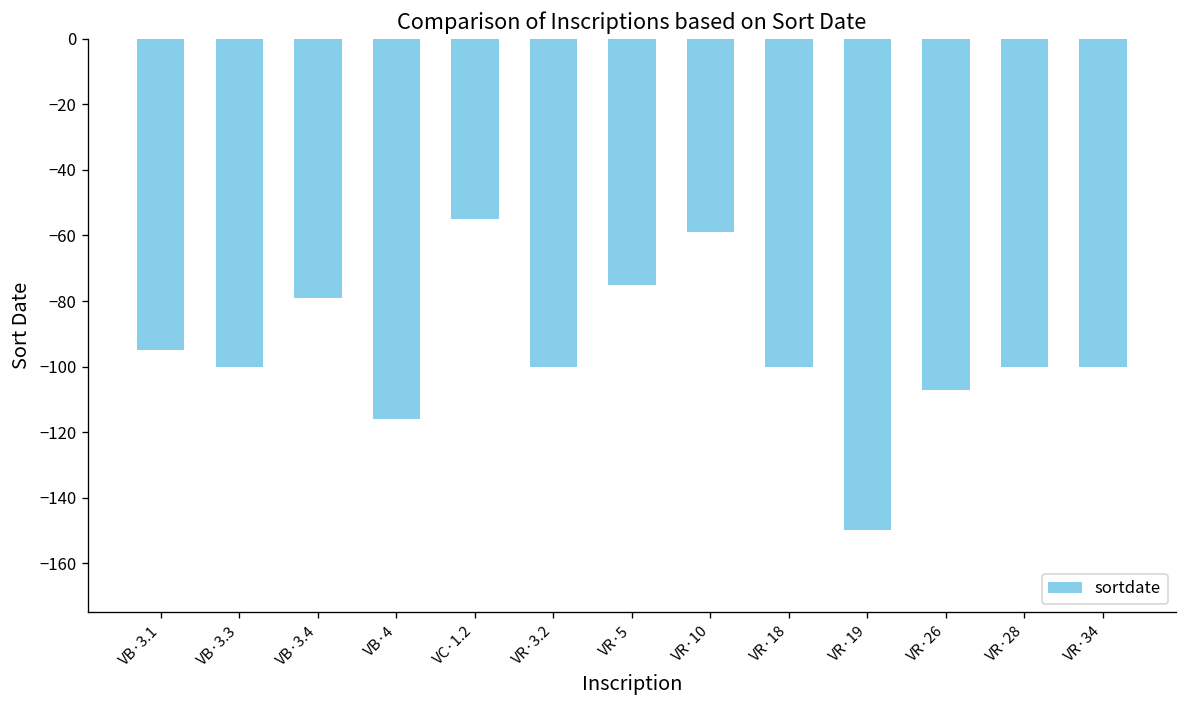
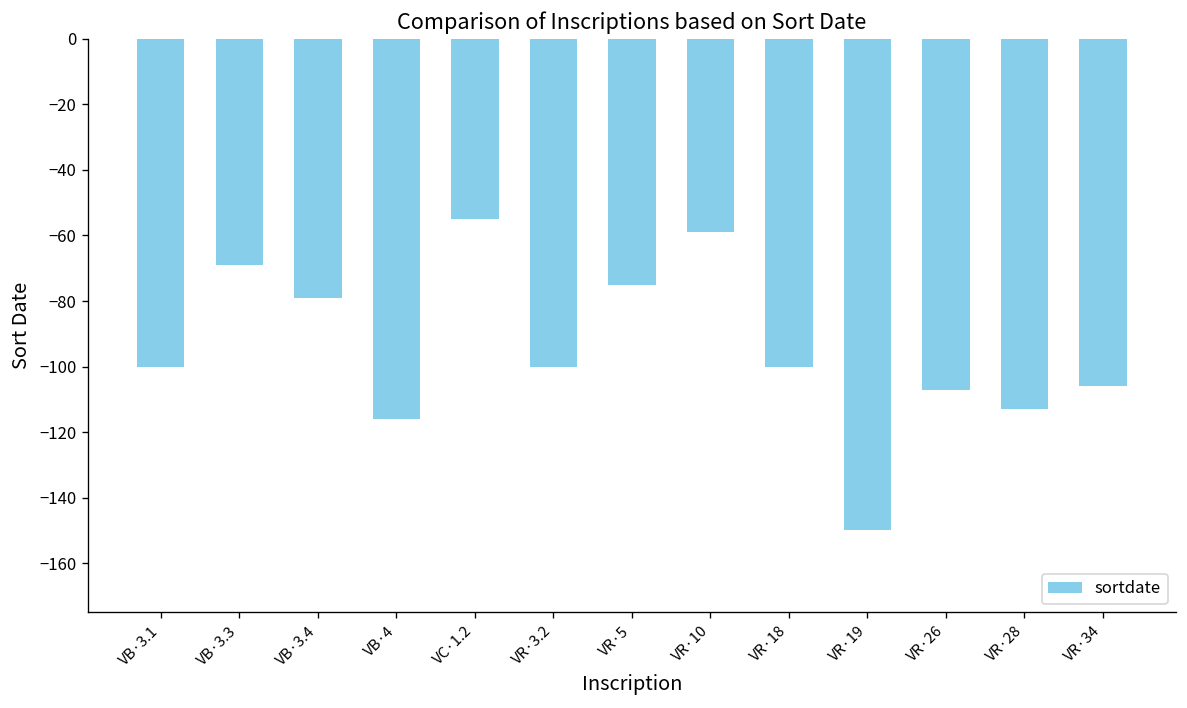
  {
-   "VB·3.1": -95,
-   "VB·3.3": -100,
+   "VB·3.1": -100,
+   "VB·3.3": -69,
    "VB·3.4": -79,
    "VB·4": -116,
    "VC·1.2": -55,
    "VR·3.2": -100,
    "VR·5": -75,
    "VR·10": -59,
    "VR·18": -100,
    "VR·19": -150,
    "VR·26": -107,
-   "VR·28": -100,
-   "VR·34": -100
+   "VR·28": -113,
+   "VR·34": -106
  }
